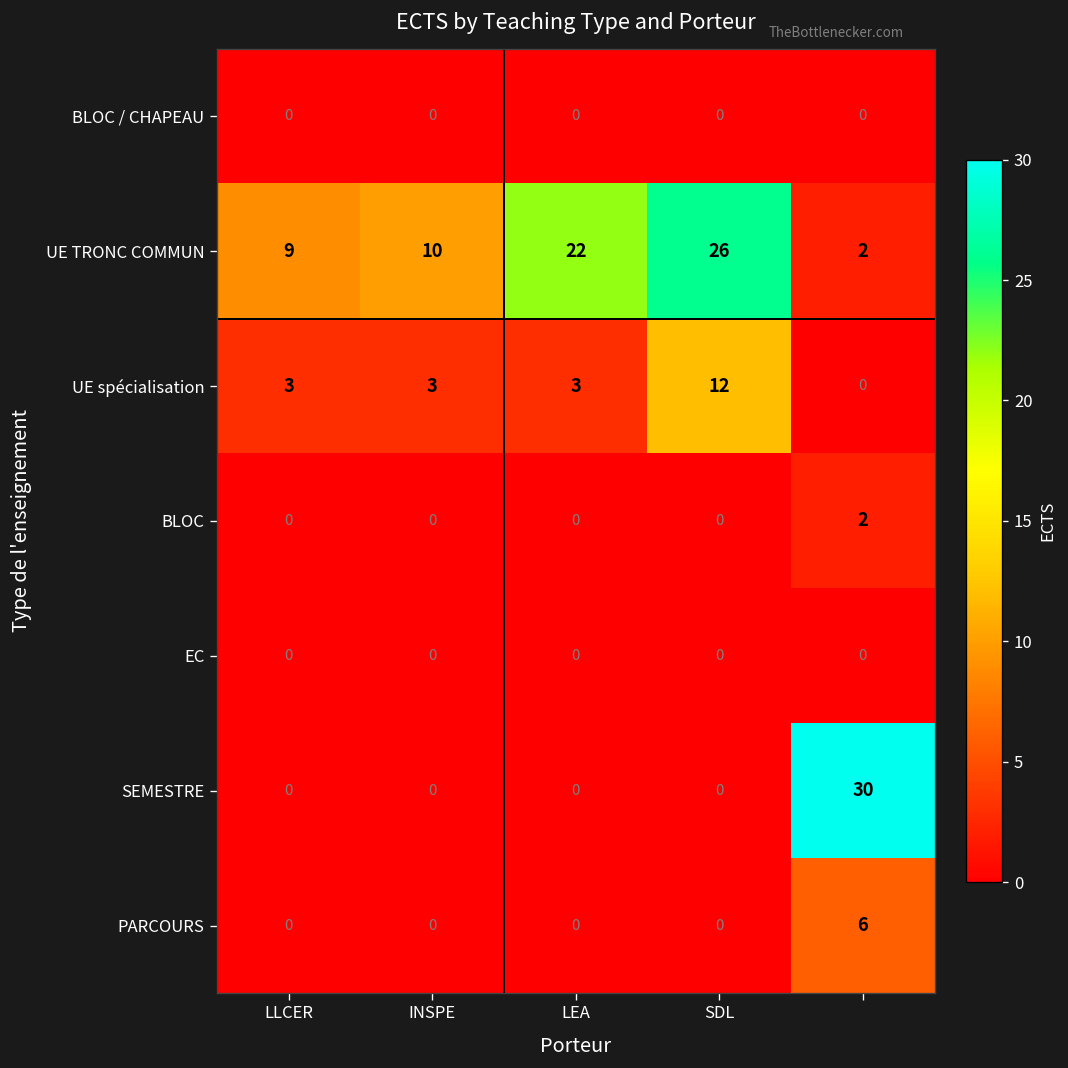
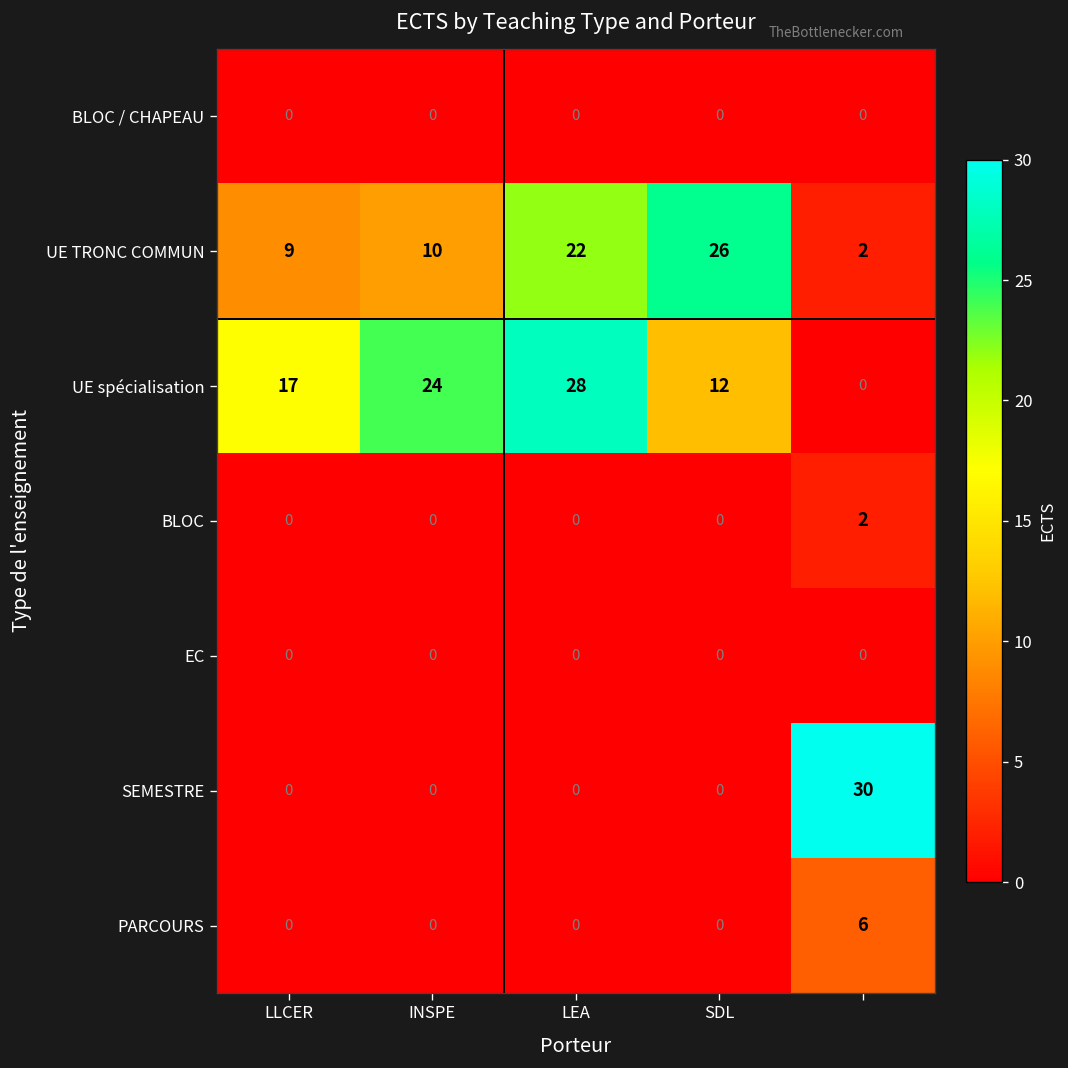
  {
    "BLOC / CHAPEAU": {
      "LLCER": 0,
      "INSPE": 0,
      "LEA": 0,
      "SDL": 0
    },
    "UE TRONC COMMUN": {
      "LLCER": 9,
      "INSPE": 10,
      "LEA": 22,
      "SDL": 26
    },
    "UE spécialisation": {
-     "LLCER": 3,
-     "INSPE": 3,
-     "LEA": 3,
+     "LLCER": 17,
+     "INSPE": 24,
+     "LEA": 28,
      "SDL": 12
    },
    "BLOC": {
      "LLCER": 0,
      "INSPE": 0,
      "LEA": 0,
      "SDL": 0
    },
    "EC": {
      "LLCER": 0,
      "INSPE": 0,
      "LEA": 0,
      "SDL": 0
    },
    "SEMESTRE": {
      "LLCER": 0,
      "INSPE": 0,
      "LEA": 0,
      "SDL": 0
    },
    "PARCOURS": {
      "LLCER": 0,
      "INSPE": 0,
      "LEA": 0,
      "SDL": 0
    }
  }
